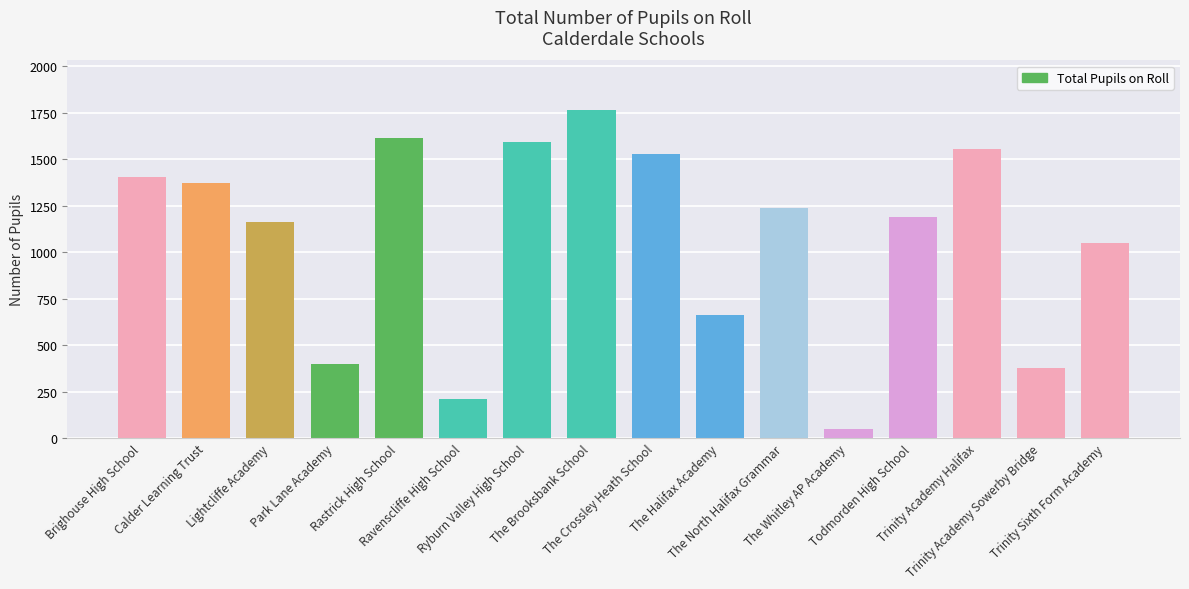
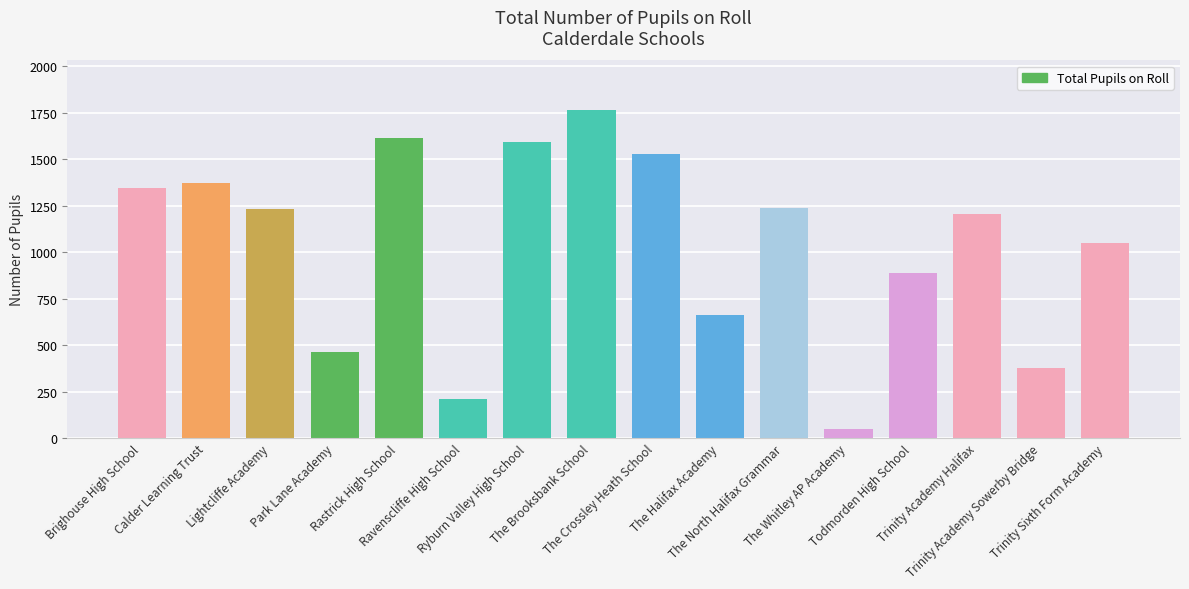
  {
-   "Brighouse High School": 1400,
+   "Brighouse High School": 1340,
    "Calder Learning Trust": 1370,
-   "Lightcliffe Academy": 1160,
-   "Park Lane Academy": 400,
+   "Lightcliffe Academy": 1230,
+   "Park Lane Academy": 460,
    "Rastrick High School": 1610,
    "Ravenscliffe High School": 210,
    "Ryburn Valley High School": 1590,
    "The Brooksbank School": 1770,
    "The Crossley Heath School": 1530,
    "The Halifax Academy": 660,
    "The North Halifax Grammar": 1240,
    "The Whitley AP Academy": 50,
-   "Todmorden High School": 1190,
-   "Trinity Academy Halifax": 1560,
+   "Todmorden High School": 890,
+   "Trinity Academy Halifax": 1210,
    "Trinity Academy Sowerby Bridge": 380,
    "Trinity Sixth Form Academy": 1050
  }
